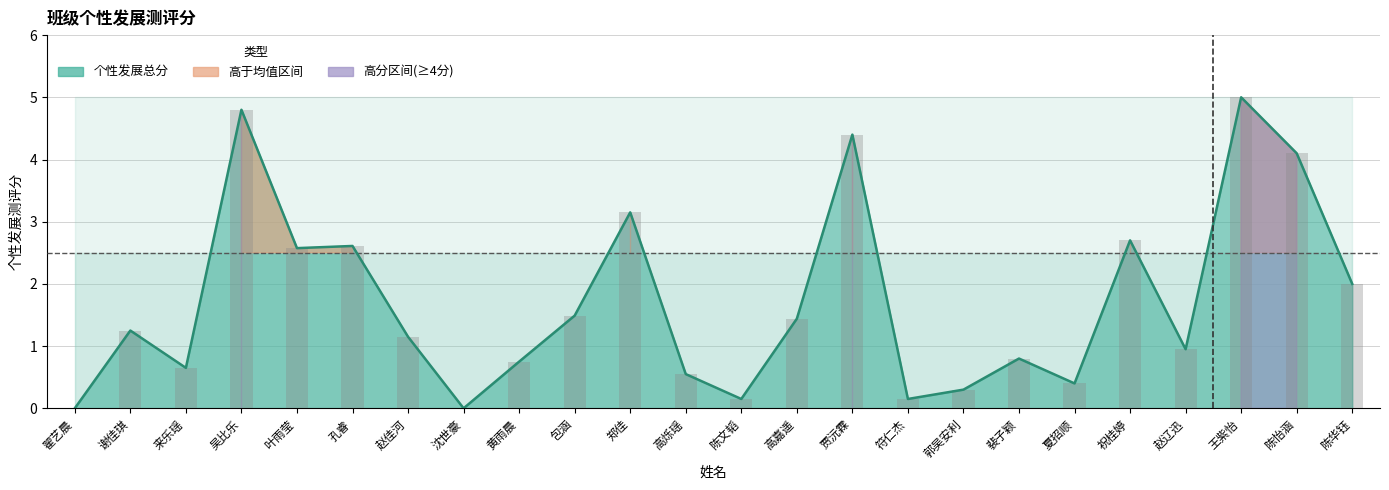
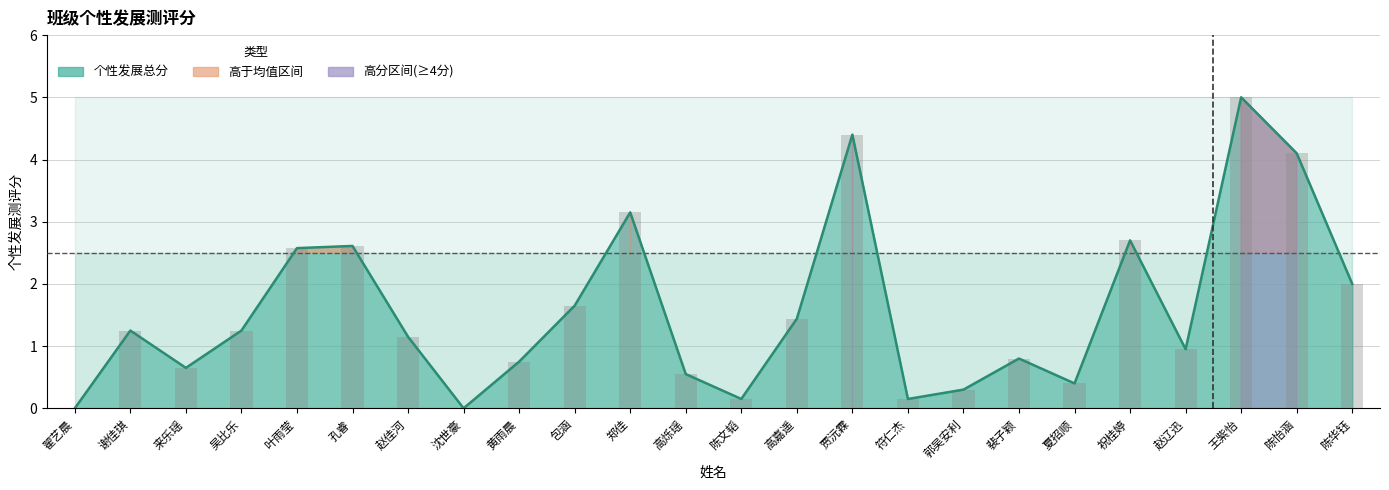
  {
    "个性发展总分": {
      "翟艺晨": 0.0,
      "谢佳琪": 1.3,
      "来乐瑶": 0.7,
-     "吴比乐": 4.8,
+     "吴比乐": 1.3,
      "叶雨莹": 2.6,
      "孔睿": 2.6,
      "赵佳河": 1.2,
      "沈世豪": 0.0,
      "黄雨晨": 0.8,
-     "包涵": 1.5,
+     "包涵": 1.7,
      "郑佳": 3.2,
      "高烁瑶": 0.6,
      "陈文韬": 0.2,
      "高嘉遥": 1.4,
      "贾沅霖": 4.4,
      "符仁杰": 0.2,
      "郭吴安利": 0.3,
      "裴子颖": 0.8,
      "夏招顺": 0.4,
      "祝桂婷": 2.7,
      "赵辽迅": 1.0,
      "陈怡涵": 4.1,
      "陈华钰": 2.0
    }
  }
